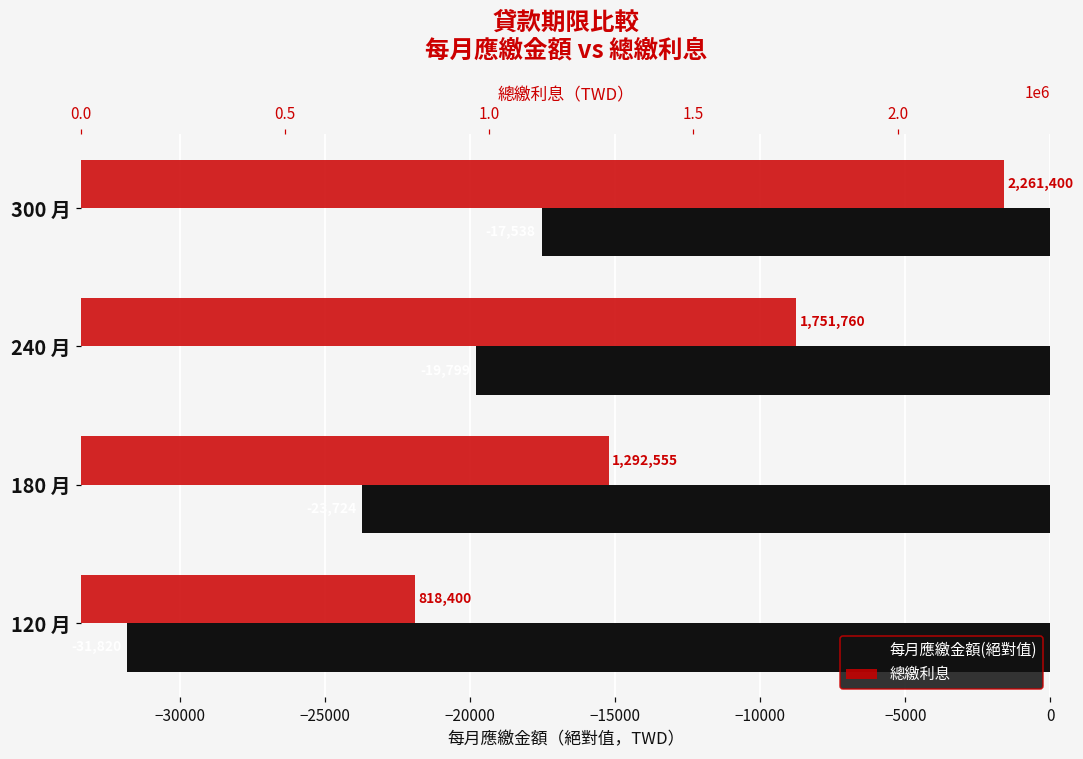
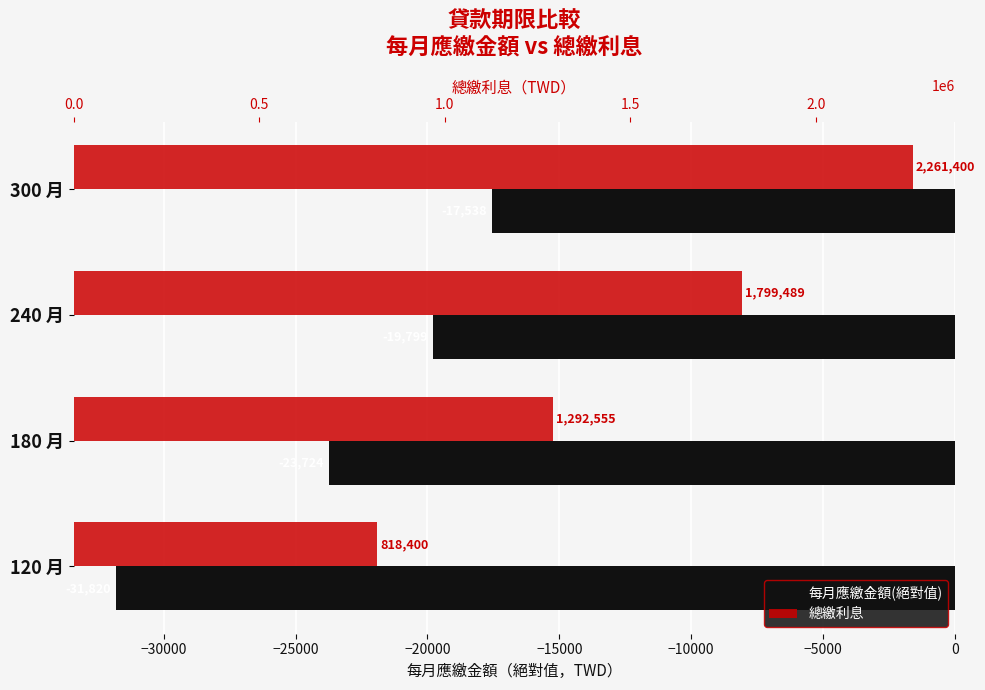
  {
    "總繳利息": {
      "300 月": "2,261,400",
-     "240 月": "1,751,760",
+     "240 月": "1,799,489",
      "180 月": "1,292,555",
      "120 月": "818,400"
    }
  }
